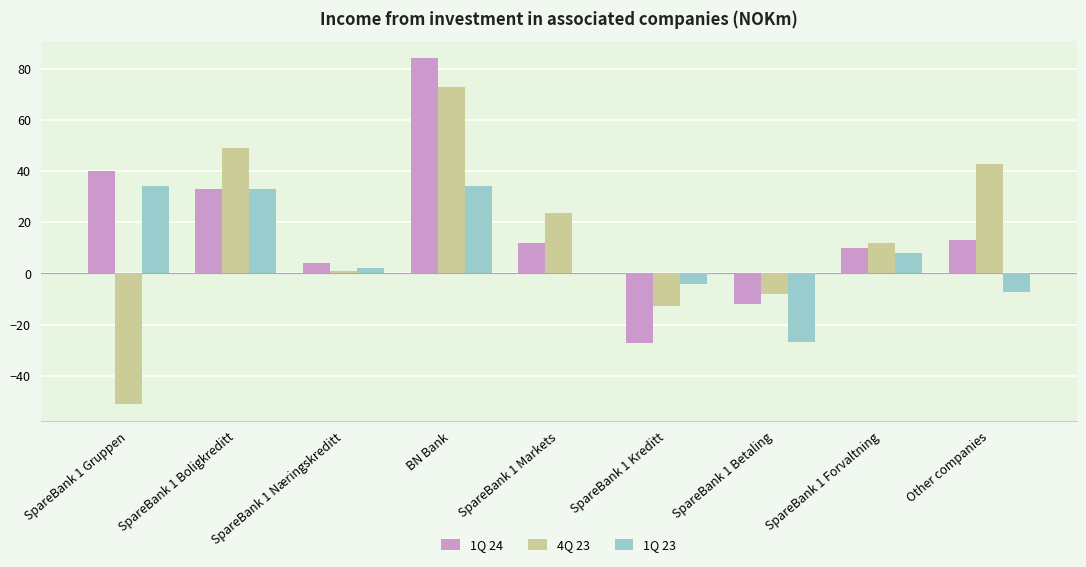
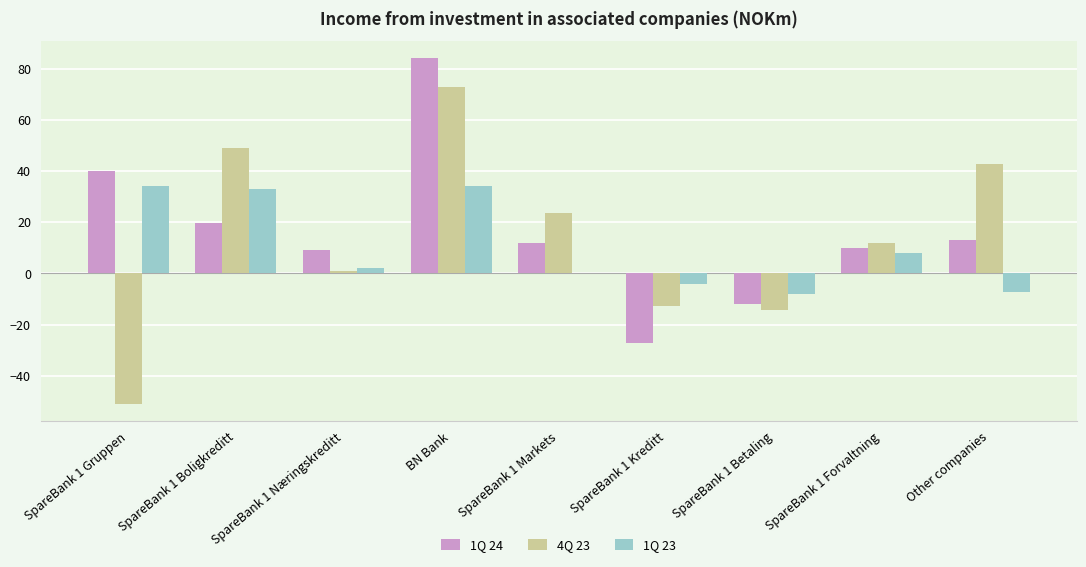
  {
    "1Q 24": {
      "SpareBank 1 Gruppen": 40,
-     "SpareBank 1 Boligkreditt": 33,
-     "SpareBank 1 Næringskreditt": 4,
+     "SpareBank 1 Boligkreditt": 20,
+     "SpareBank 1 Næringskreditt": 9,
      "BN Bank": 84,
      "SpareBank 1 Markets": 12,
      "SpareBank 1 Kreditt": -27,
      "SpareBank 1 Betaling": -12,
      "SpareBank 1 Forvaltning": 10,
      "Other companies": 13
    },
    "4Q 23": {
      "SpareBank 1 Gruppen": -51,
      "SpareBank 1 Boligkreditt": 49,
      "SpareBank 1 Næringskreditt": 1,
      "BN Bank": 73,
      "SpareBank 1 Markets": 24,
      "SpareBank 1 Kreditt": -13,
-     "SpareBank 1 Betaling": -8,
+     "SpareBank 1 Betaling": -14,
      "SpareBank 1 Forvaltning": 12,
      "Other companies": 43
    },
    "1Q 23": {
      "SpareBank 1 Gruppen": 34,
      "SpareBank 1 Boligkreditt": 33,
      "SpareBank 1 Næringskreditt": 2,
      "BN Bank": 34,
      "SpareBank 1 Markets": 0,
      "SpareBank 1 Kreditt": -4,
-     "SpareBank 1 Betaling": -27,
+     "SpareBank 1 Betaling": -8,
      "SpareBank 1 Forvaltning": 8,
      "Other companies": -7
    }
  }
